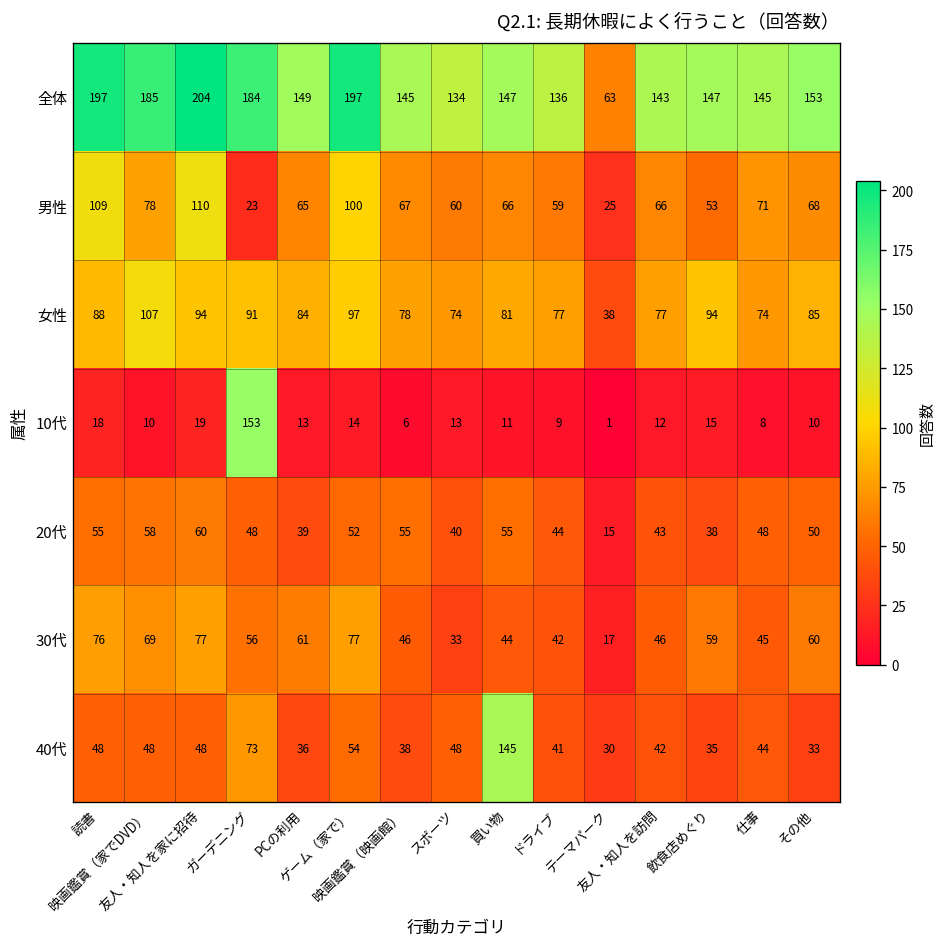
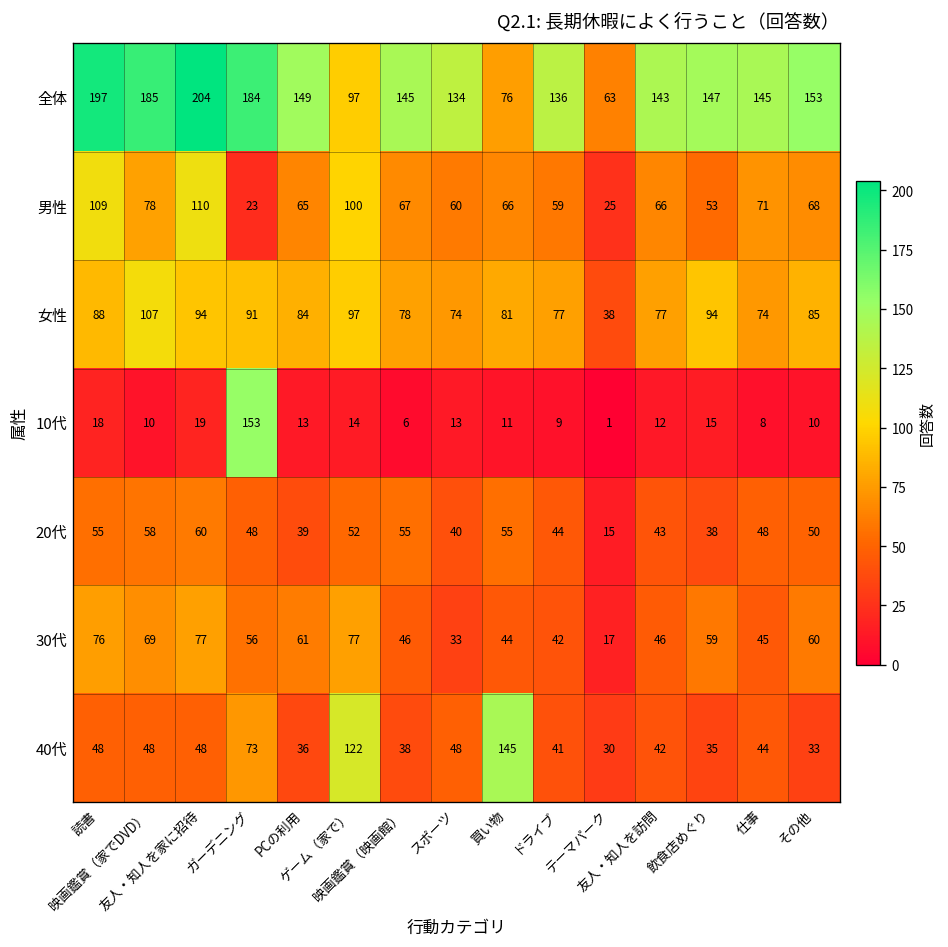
  {
    "全体": {
      "読書": 197,
      "映画鑑賞（家でDVD）": 185,
      "友人・知人を家に招待": 204,
      "ガーデニング": 184,
      "PCの利用": 149,
-     "ゲーム（家で）": 197,
+     "ゲーム（家で）": 97,
      "映画鑑賞（映画館）": 145,
      "スポーツ": 134,
-     "買い物": 147,
+     "買い物": 76,
      "ドライブ": 136,
      "テーマパーク": 63,
      "友人・知人を訪問": 143,
      "飲食店めぐり": 147,
      "仕事": 145,
      "その他": 153
    },
    "男性": {
      "読書": 109,
      "映画鑑賞（家でDVD）": 78,
      "友人・知人を家に招待": 110,
      "ガーデニング": 23,
      "PCの利用": 65,
      "ゲーム（家で）": 100,
      "映画鑑賞（映画館）": 67,
      "スポーツ": 60,
      "買い物": 66,
      "ドライブ": 59,
      "テーマパーク": 25,
      "友人・知人を訪問": 66,
      "飲食店めぐり": 53,
      "仕事": 71,
      "その他": 68
    },
    "女性": {
      "読書": 88,
      "映画鑑賞（家でDVD）": 107,
      "友人・知人を家に招待": 94,
      "ガーデニング": 91,
      "PCの利用": 84,
      "ゲーム（家で）": 97,
      "映画鑑賞（映画館）": 78,
      "スポーツ": 74,
      "買い物": 81,
      "ドライブ": 77,
      "テーマパーク": 38,
      "友人・知人を訪問": 77,
      "飲食店めぐり": 94,
      "仕事": 74,
      "その他": 85
    },
    "10代": {
      "読書": 18,
      "映画鑑賞（家でDVD）": 10,
      "友人・知人を家に招待": 19,
      "ガーデニング": 153,
      "PCの利用": 13,
      "ゲーム（家で）": 14,
      "映画鑑賞（映画館）": 6,
      "スポーツ": 13,
      "買い物": 11,
      "ドライブ": 9,
      "テーマパーク": 1,
      "友人・知人を訪問": 12,
      "飲食店めぐり": 15,
      "仕事": 8,
      "その他": 10
    },
    "20代": {
      "読書": 55,
      "映画鑑賞（家でDVD）": 58,
      "友人・知人を家に招待": 60,
      "ガーデニング": 48,
      "PCの利用": 39,
      "ゲーム（家で）": 52,
      "映画鑑賞（映画館）": 55,
      "スポーツ": 40,
      "買い物": 55,
      "ドライブ": 44,
      "テーマパーク": 15,
      "友人・知人を訪問": 43,
      "飲食店めぐり": 38,
      "仕事": 48,
      "その他": 50
    },
    "30代": {
      "読書": 76,
      "映画鑑賞（家でDVD）": 69,
      "友人・知人を家に招待": 77,
      "ガーデニング": 56,
      "PCの利用": 61,
      "ゲーム（家で）": 77,
      "映画鑑賞（映画館）": 46,
      "スポーツ": 33,
      "買い物": 44,
      "ドライブ": 42,
      "テーマパーク": 17,
      "友人・知人を訪問": 46,
      "飲食店めぐり": 59,
      "仕事": 45,
      "その他": 60
    },
    "40代": {
      "読書": 48,
      "映画鑑賞（家でDVD）": 48,
      "友人・知人を家に招待": 48,
      "ガーデニング": 73,
      "PCの利用": 36,
-     "ゲーム（家で）": 54,
+     "ゲーム（家で）": 122,
      "映画鑑賞（映画館）": 38,
      "スポーツ": 48,
      "買い物": 145,
      "ドライブ": 41,
      "テーマパーク": 30,
      "友人・知人を訪問": 42,
      "飲食店めぐり": 35,
      "仕事": 44,
      "その他": 33
    }
  }
